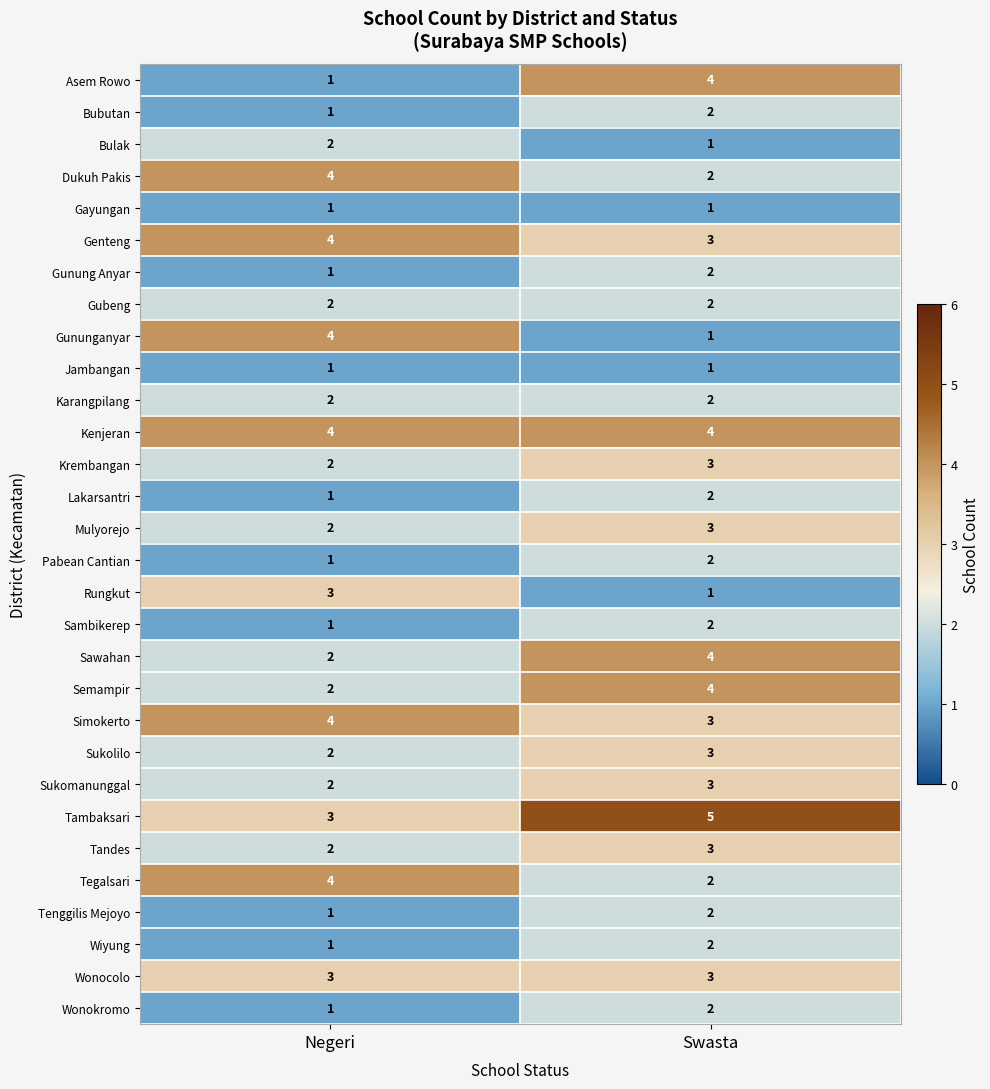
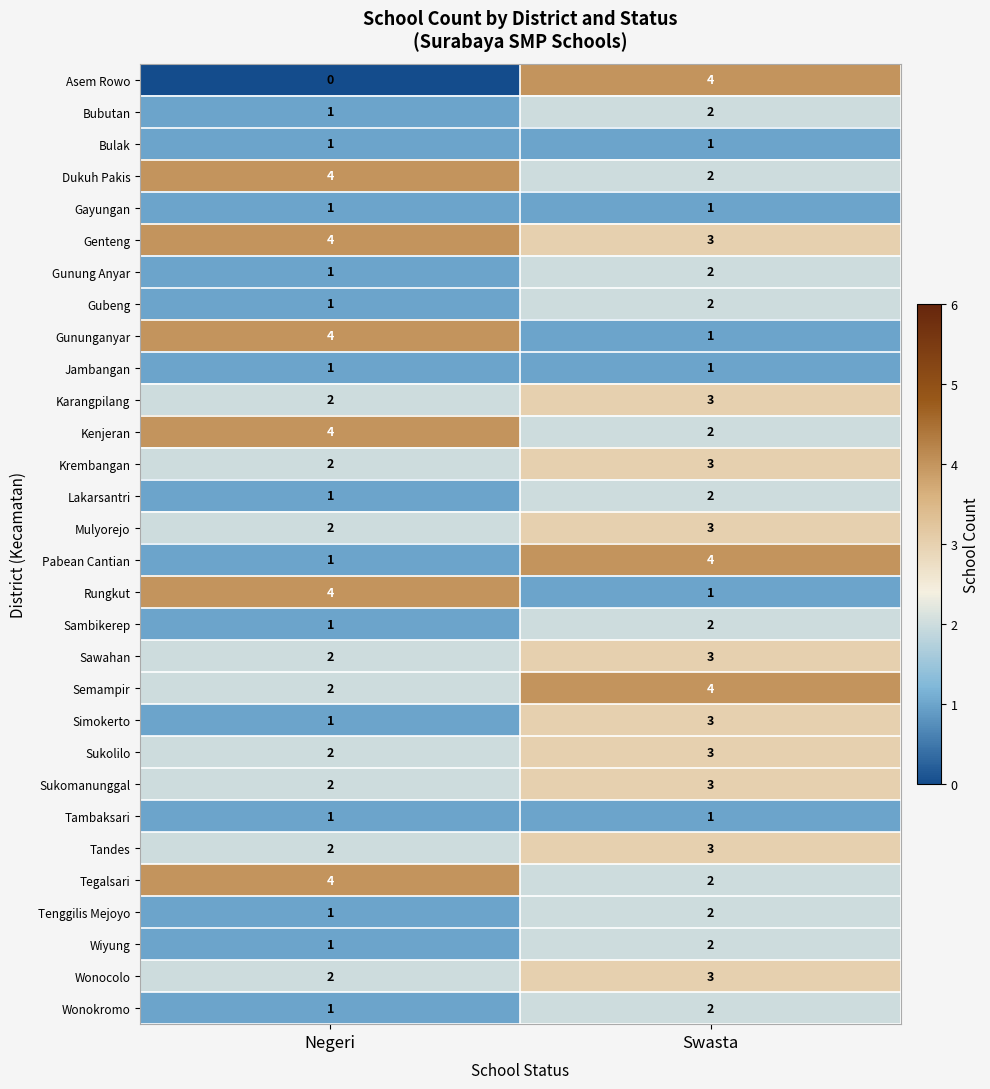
  {
    "Asem Rowo": {
-     "Negeri": 1,
+     "Negeri": 0,
      "Swasta": 4
    },
    "Bubutan": {
      "Negeri": 1,
      "Swasta": 2
    },
    "Bulak": {
-     "Negeri": 2,
+     "Negeri": 1,
      "Swasta": 1
    },
    "Dukuh Pakis": {
      "Negeri": 4,
      "Swasta": 2
    },
    "Gayungan": {
      "Negeri": 1,
      "Swasta": 1
    },
    "Genteng": {
      "Negeri": 4,
      "Swasta": 3
    },
    "Gunung Anyar": {
      "Negeri": 1,
      "Swasta": 2
    },
    "Gubeng": {
-     "Negeri": 2,
+     "Negeri": 1,
      "Swasta": 2
    },
    "Gununganyar": {
      "Negeri": 4,
      "Swasta": 1
    },
    "Jambangan": {
      "Negeri": 1,
      "Swasta": 1
    },
    "Karangpilang": {
      "Negeri": 2,
-     "Swasta": 2
+     "Swasta": 3
    },
    "Kenjeran": {
      "Negeri": 4,
-     "Swasta": 4
+     "Swasta": 2
    },
    "Krembangan": {
      "Negeri": 2,
      "Swasta": 3
    },
    "Lakarsantri": {
      "Negeri": 1,
      "Swasta": 2
    },
    "Mulyorejo": {
      "Negeri": 2,
      "Swasta": 3
    },
    "Pabean Cantian": {
      "Negeri": 1,
-     "Swasta": 2
+     "Swasta": 4
    },
    "Rungkut": {
-     "Negeri": 3,
+     "Negeri": 4,
      "Swasta": 1
    },
    "Sambikerep": {
      "Negeri": 1,
      "Swasta": 2
    },
    "Sawahan": {
      "Negeri": 2,
-     "Swasta": 4
+     "Swasta": 3
    },
    "Semampir": {
      "Negeri": 2,
      "Swasta": 4
    },
    "Simokerto": {
-     "Negeri": 4,
+     "Negeri": 1,
      "Swasta": 3
    },
    "Sukolilo": {
      "Negeri": 2,
      "Swasta": 3
    },
    "Sukomanunggal": {
      "Negeri": 2,
      "Swasta": 3
    },
    "Tambaksari": {
-     "Negeri": 3,
-     "Swasta": 5
+     "Negeri": 1,
+     "Swasta": 1
    },
    "Tandes": {
      "Negeri": 2,
      "Swasta": 3
    },
    "Tegalsari": {
      "Negeri": 4,
      "Swasta": 2
    },
    "Tenggilis Mejoyo": {
      "Negeri": 1,
      "Swasta": 2
    },
    "Wiyung": {
      "Negeri": 1,
      "Swasta": 2
    },
    "Wonocolo": {
-     "Negeri": 3,
+     "Negeri": 2,
      "Swasta": 3
    },
    "Wonokromo": {
      "Negeri": 1,
      "Swasta": 2
    }
  }
